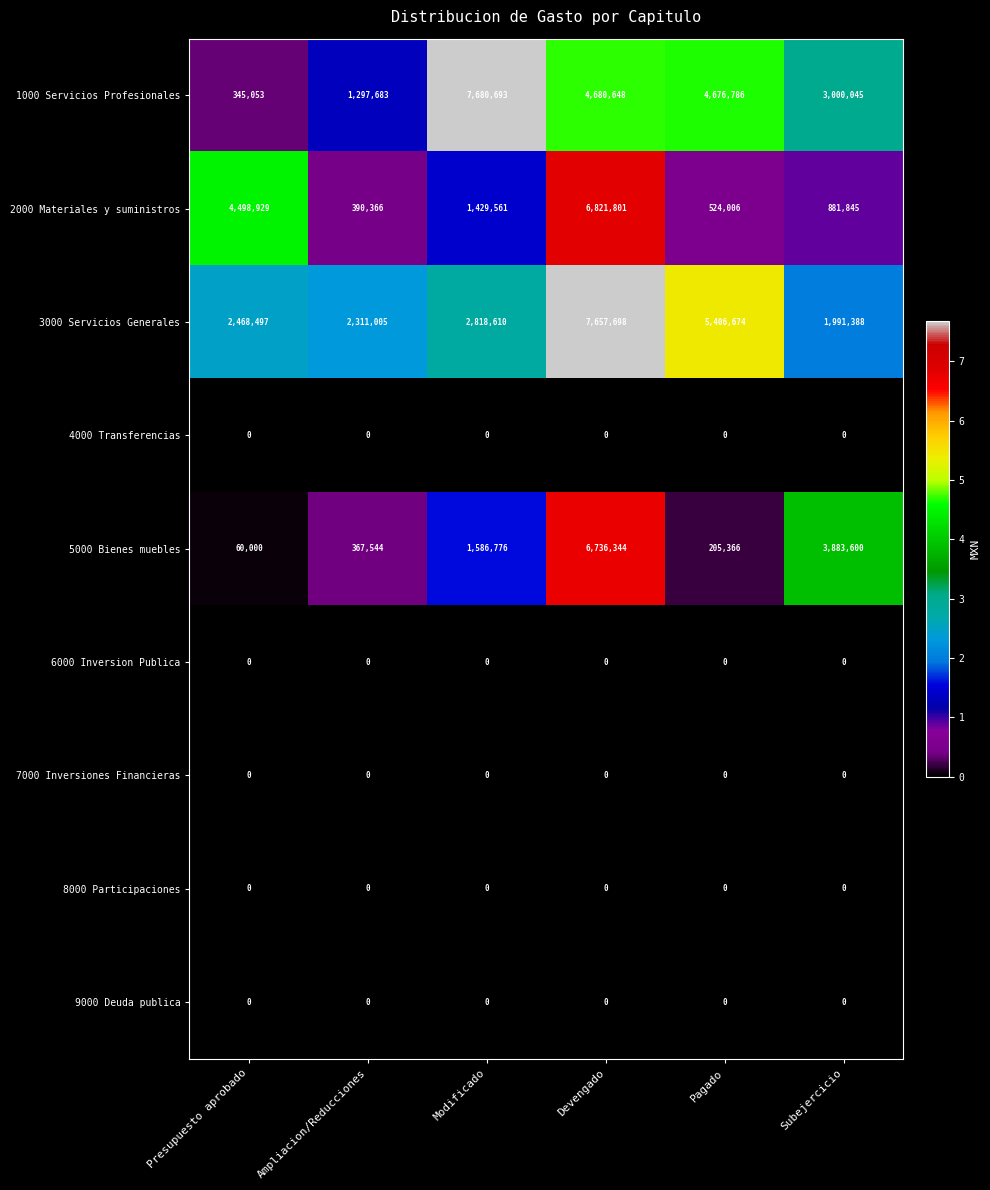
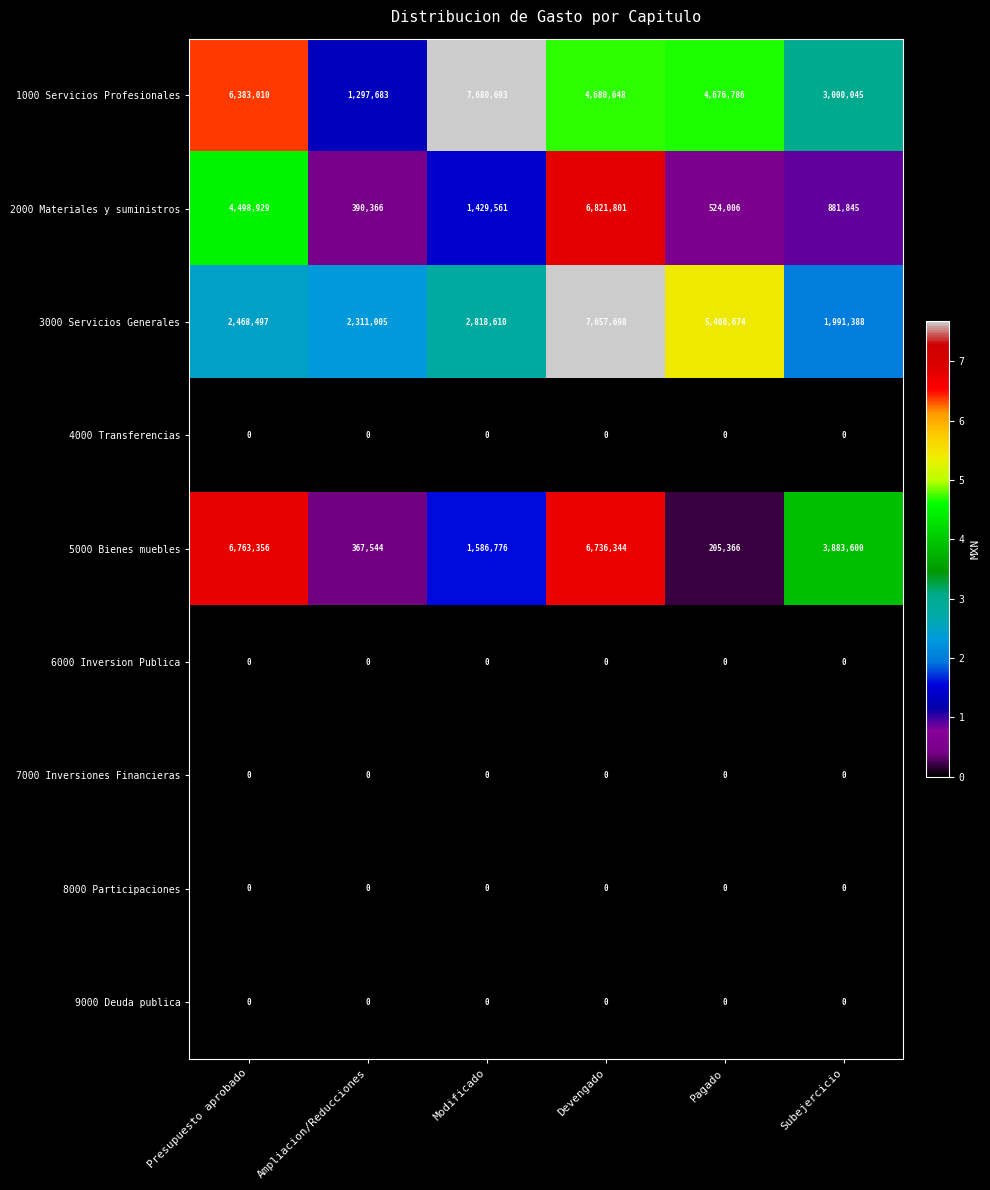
  {
    "1000 Servicios Profesionales": {
-     "Presupuesto aprobado": "345,053",
+     "Presupuesto aprobado": "6,383,010",
      "Ampliacion/Reducciones": "1,297,683",
      "Modificado": "7,680,693",
      "Devengado": "4,680,648",
      "Pagado": "4,676,786",
      "Subejercicio": "3,000,045"
    },
    "2000 Materiales y suministros": {
      "Presupuesto aprobado": "4,498,929",
      "Ampliacion/Reducciones": "390,366",
      "Modificado": "1,429,561",
      "Devengado": "6,821,801",
      "Pagado": "524,006",
      "Subejercicio": "881,845"
    },
    "3000 Servicios Generales": {
      "Presupuesto aprobado": "2,468,497",
      "Ampliacion/Reducciones": "2,311,005",
      "Modificado": "2,818,610",
      "Devengado": "7,657,698",
      "Pagado": "5,406,674",
      "Subejercicio": "1,991,388"
    },
    "4000 Transferencias": {
      "Presupuesto aprobado": "0",
      "Ampliacion/Reducciones": "0",
      "Modificado": "0",
      "Devengado": "0",
      "Pagado": "0",
      "Subejercicio": "0"
    },
    "5000 Bienes muebles": {
-     "Presupuesto aprobado": "60,000",
+     "Presupuesto aprobado": "6,763,356",
      "Ampliacion/Reducciones": "367,544",
      "Modificado": "1,586,776",
      "Devengado": "6,736,344",
      "Pagado": "205,366",
      "Subejercicio": "3,883,600"
    },
    "6000 Inversion Publica": {
      "Presupuesto aprobado": "0",
      "Ampliacion/Reducciones": "0",
      "Modificado": "0",
      "Devengado": "0",
      "Pagado": "0",
      "Subejercicio": "0"
    },
    "7000 Inversiones Financieras": {
      "Presupuesto aprobado": "0",
      "Ampliacion/Reducciones": "0",
      "Modificado": "0",
      "Devengado": "0",
      "Pagado": "0",
      "Subejercicio": "0"
    },
    "8000 Participaciones": {
      "Presupuesto aprobado": "0",
      "Ampliacion/Reducciones": "0",
      "Modificado": "0",
      "Devengado": "0",
      "Pagado": "0",
      "Subejercicio": "0"
    },
    "9000 Deuda publica": {
      "Presupuesto aprobado": "0",
      "Ampliacion/Reducciones": "0",
      "Modificado": "0",
      "Devengado": "0",
      "Pagado": "0",
      "Subejercicio": "0"
    }
  }
